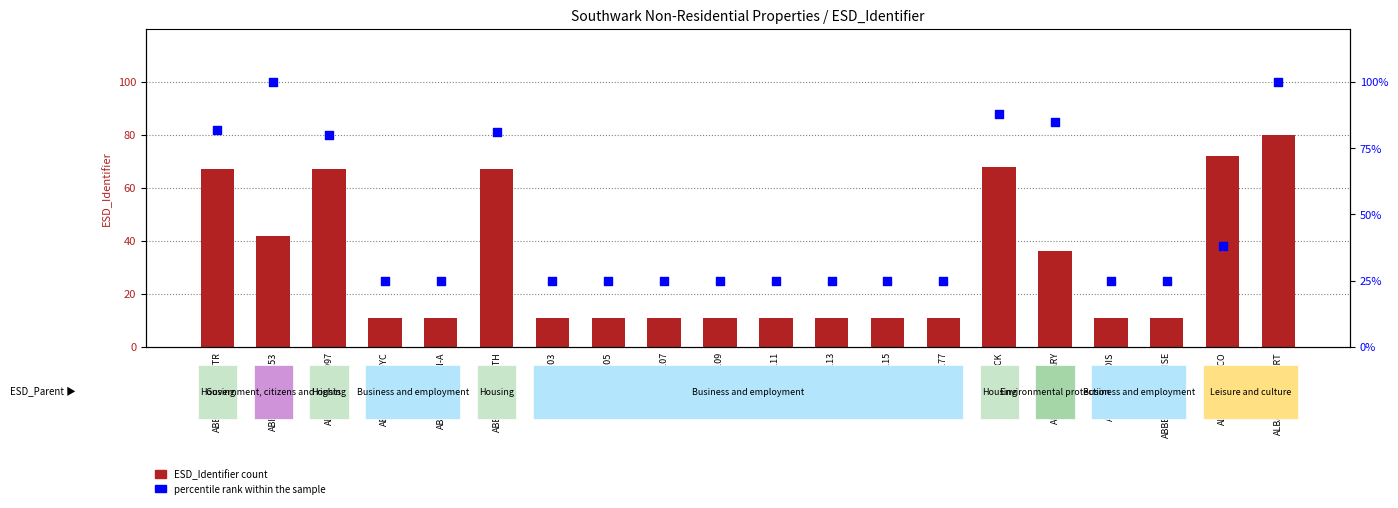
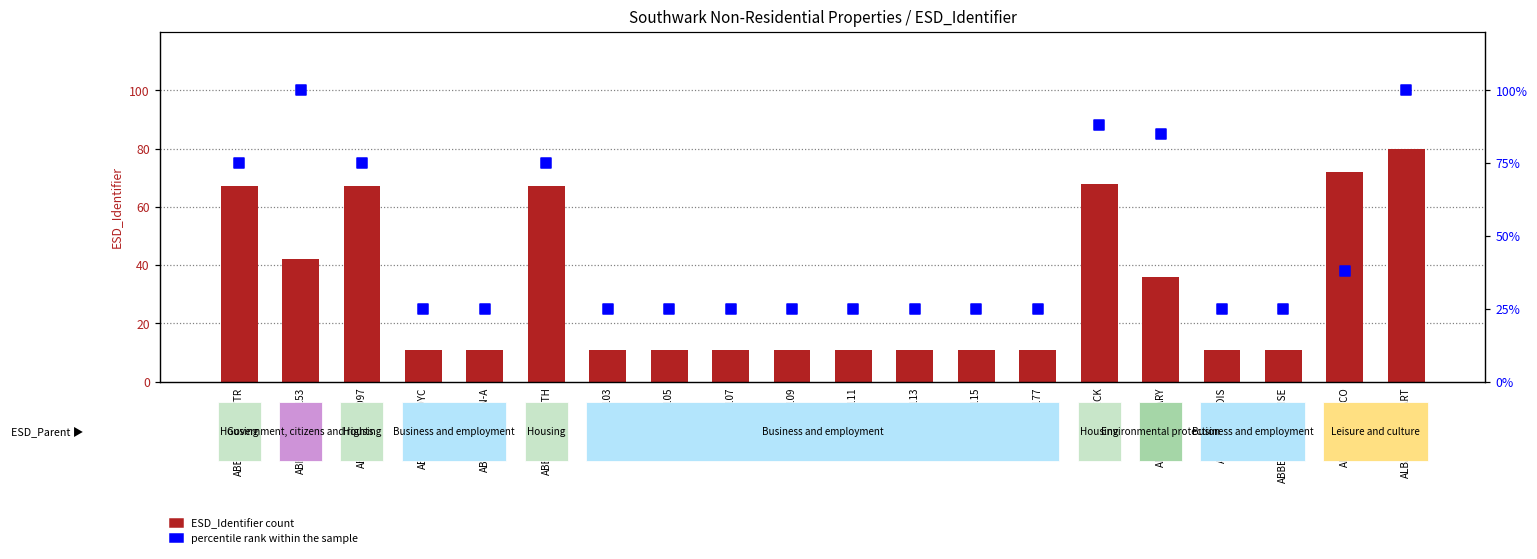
  {
    "percentile rank within the sample": {
-     "ABBEYFIELDMAYTR": "82%",
-     "ABBEYFIELDRD97": "80%",
-     "ABBEYST/LUPINTH": "81%"
+     "ABBEYFIELDMAYTR": "75%",
+     "ABBEYFIELDRD97": "75%",
+     "ABBEYST/LUPINTH": "75%"
    }
  }
